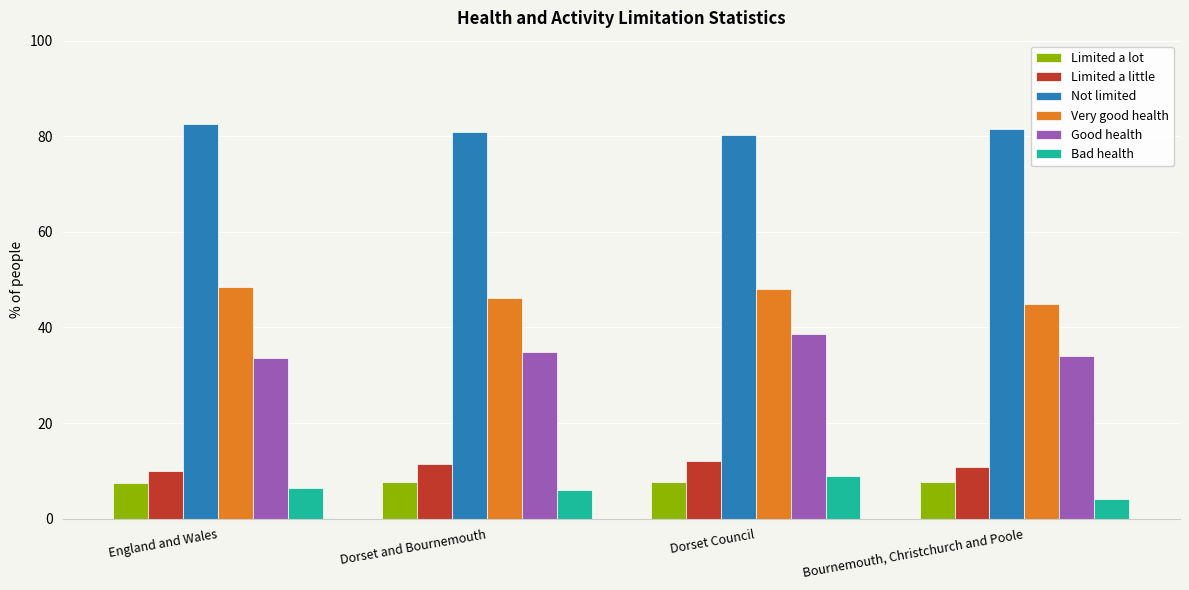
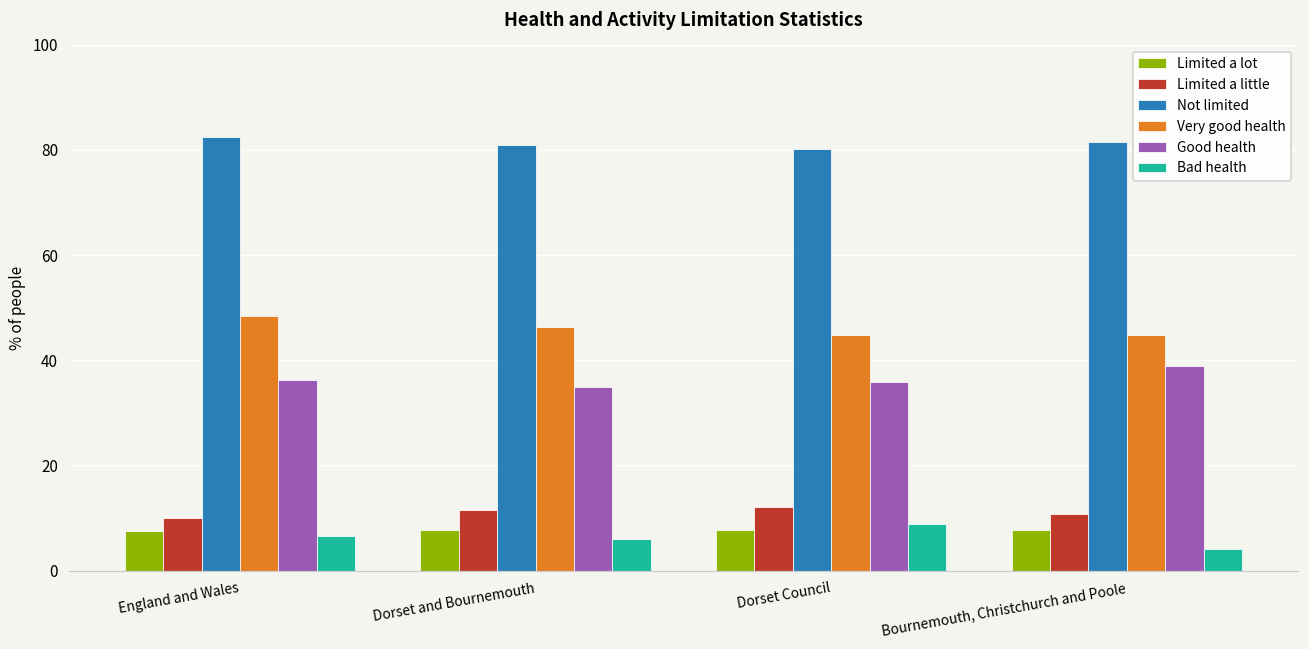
  {
    "Limited a lot": {
      "England and Wales": 7,
      "Dorset and Bournemouth": 8,
      "Dorset Council": 8,
      "Bournemouth, Christchurch and Poole": 8
    },
    "Limited a little": {
      "England and Wales": 10,
      "Dorset and Bournemouth": 11,
      "Dorset Council": 12,
      "Bournemouth, Christchurch and Poole": 11
    },
    "Not limited": {
      "England and Wales": 82,
      "Dorset and Bournemouth": 81,
      "Dorset Council": 80,
      "Bournemouth, Christchurch and Poole": 82
    },
    "Very good health": {
      "England and Wales": 48,
      "Dorset and Bournemouth": 46,
-     "Dorset Council": 48,
+     "Dorset Council": 45,
      "Bournemouth, Christchurch and Poole": 45
    },
    "Good health": {
-     "England and Wales": 34,
+     "England and Wales": 36,
      "Dorset and Bournemouth": 35,
-     "Dorset Council": 39,
-     "Bournemouth, Christchurch and Poole": 34
+     "Dorset Council": 36,
+     "Bournemouth, Christchurch and Poole": 39
    },
    "Bad health": {
      "England and Wales": 7,
      "Dorset and Bournemouth": 6,
      "Dorset Council": 9,
      "Bournemouth, Christchurch and Poole": 4
    }
  }
